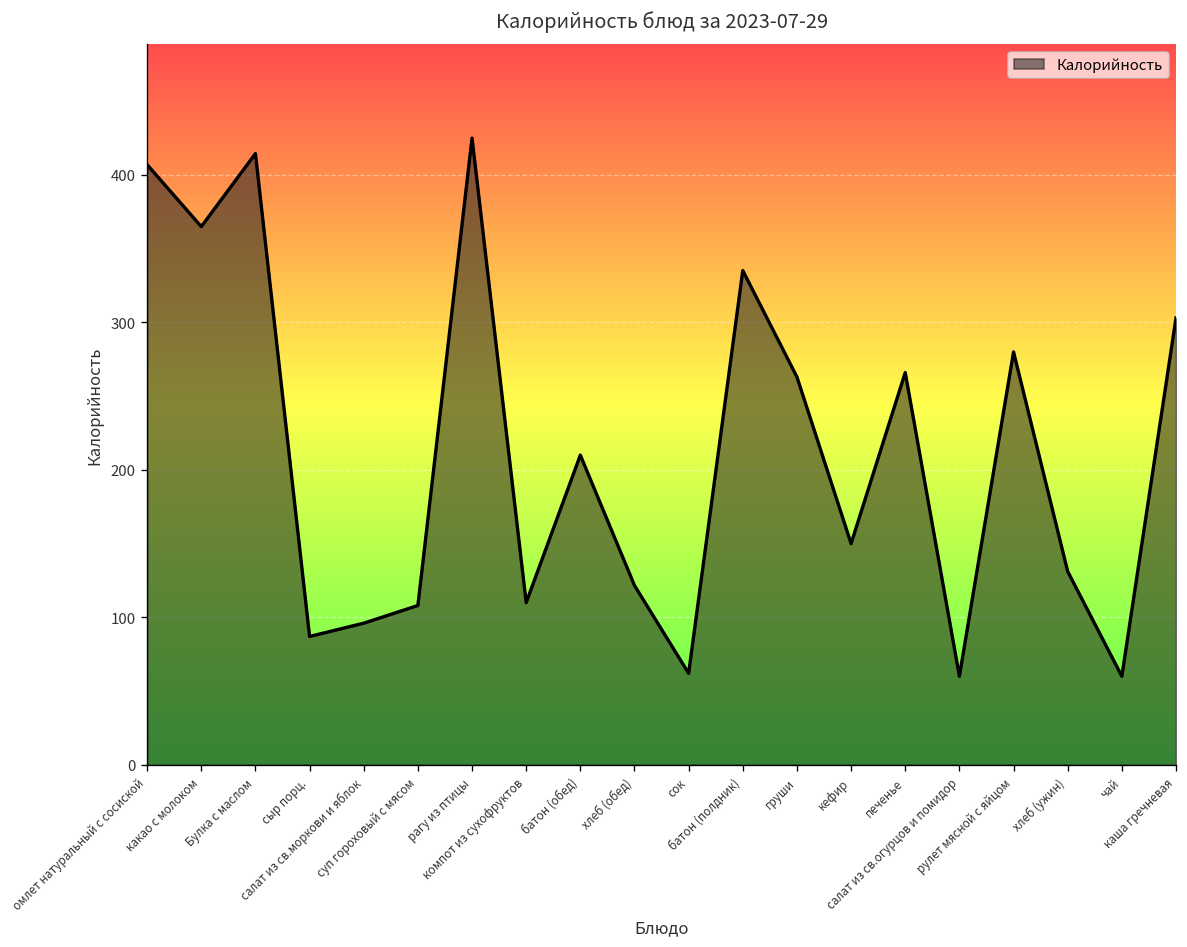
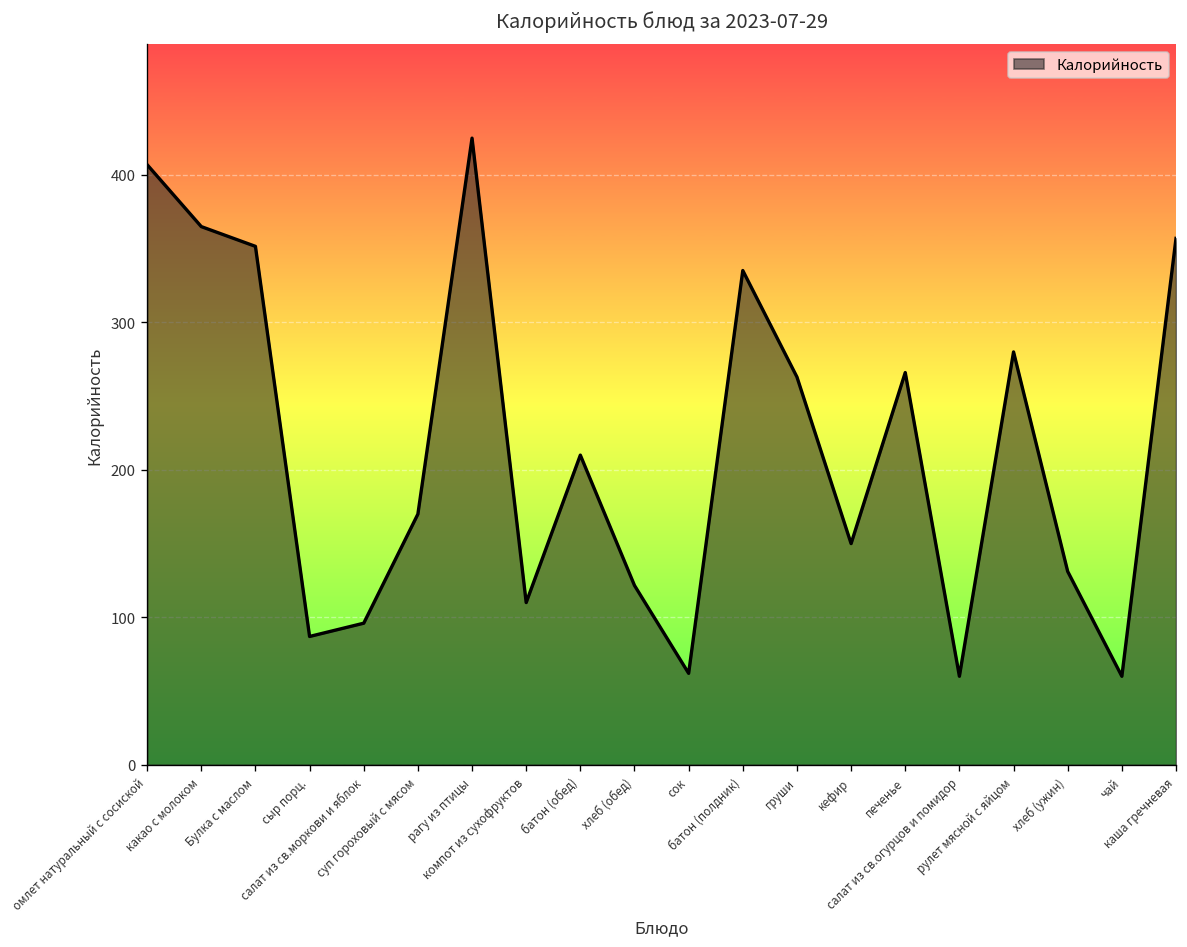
  {
    "омлет натуральный с сосиской": 407,
    "какао с молоком": 365,
-   "Булка с маслом": 415,
+   "Булка с маслом": 352,
    "сыр порц.": 87,
    "салат из св.моркови и яблок": 96,
-   "суп гороховый с мясом": 108,
+   "суп гороховый с мясом": 170,
    "рагу из птицы": 425,
    "компот из сухофруктов": 110,
    "батон (обед)": 210,
    "хлеб (обед)": 122,
    "сок": 62,
    "батон (полдник)": 335,
    "груши": 263,
    "кефир": 150,
    "печенье": 266,
    "салат из св.огурцов и помидор": 60,
    "рулет мясной с яйцом": 280,
    "хлеб (ужин)": 131,
    "чай": 60,
-   "каша гречневая": 303
+   "каша гречневая": 357
  }
